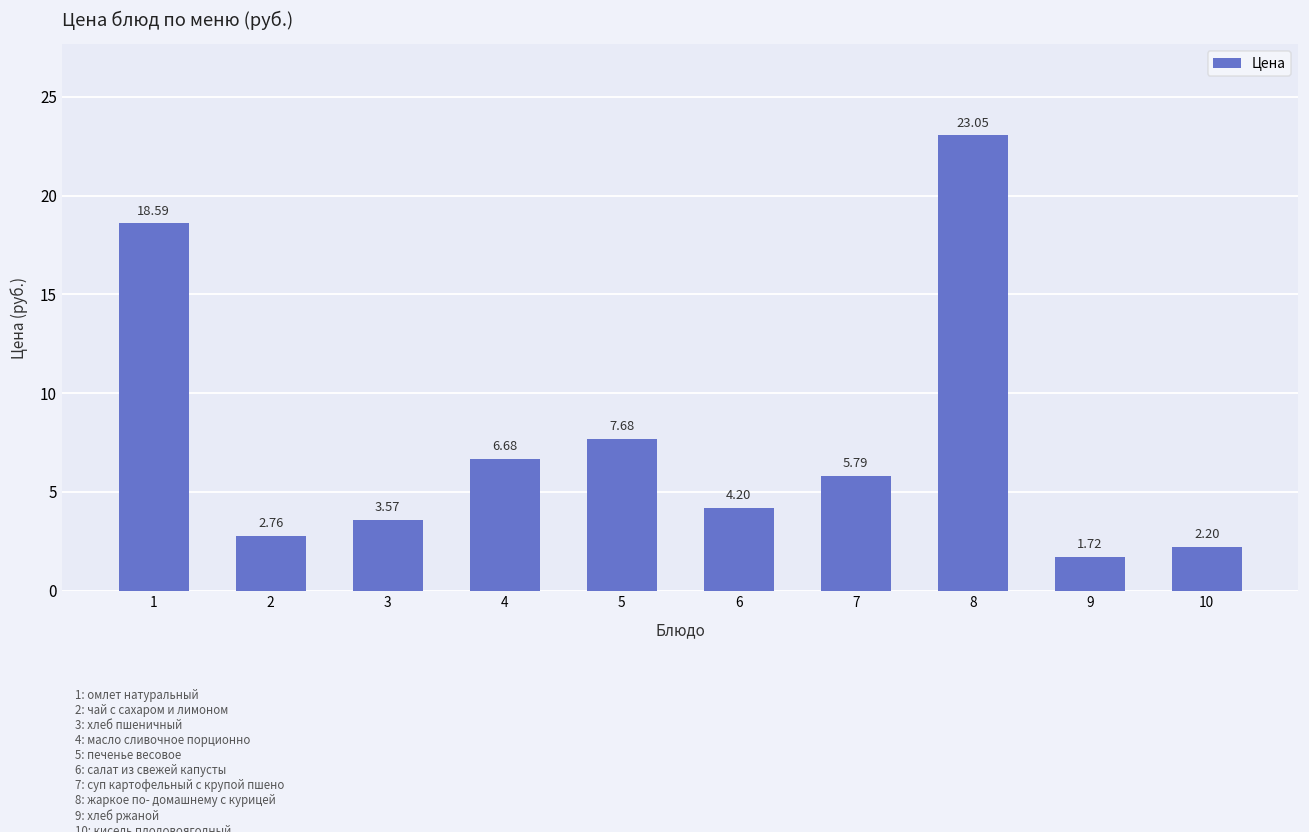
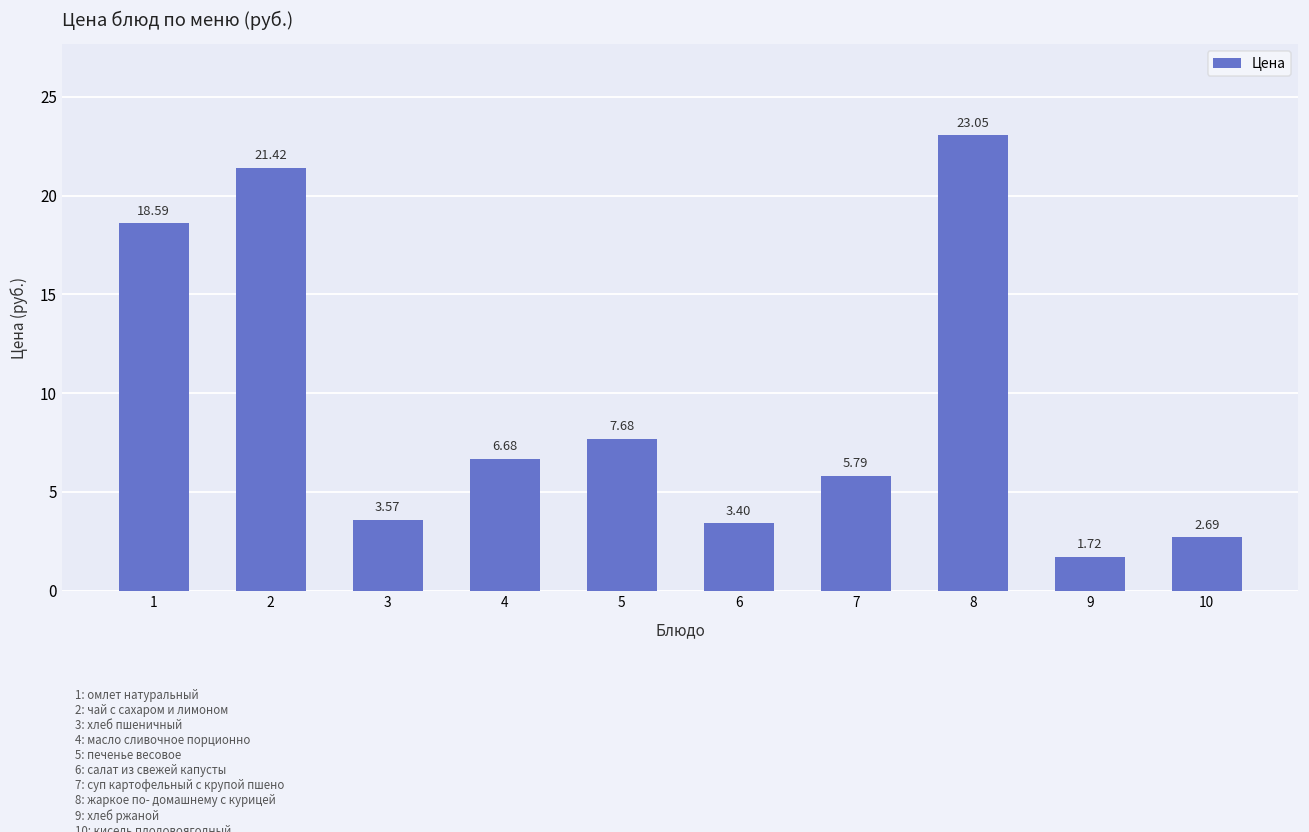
  {
    "1": 18.59,
-   "2": 2.76,
+   "2": 21.42,
    "3": 3.57,
    "4": 6.68,
    "5": 7.68,
-   "6": 4.20,
+   "6": 3.40,
    "7": 5.79,
    "8": 23.05,
    "9": 1.72,
-   "10": 2.20
+   "10": 2.69
  }
